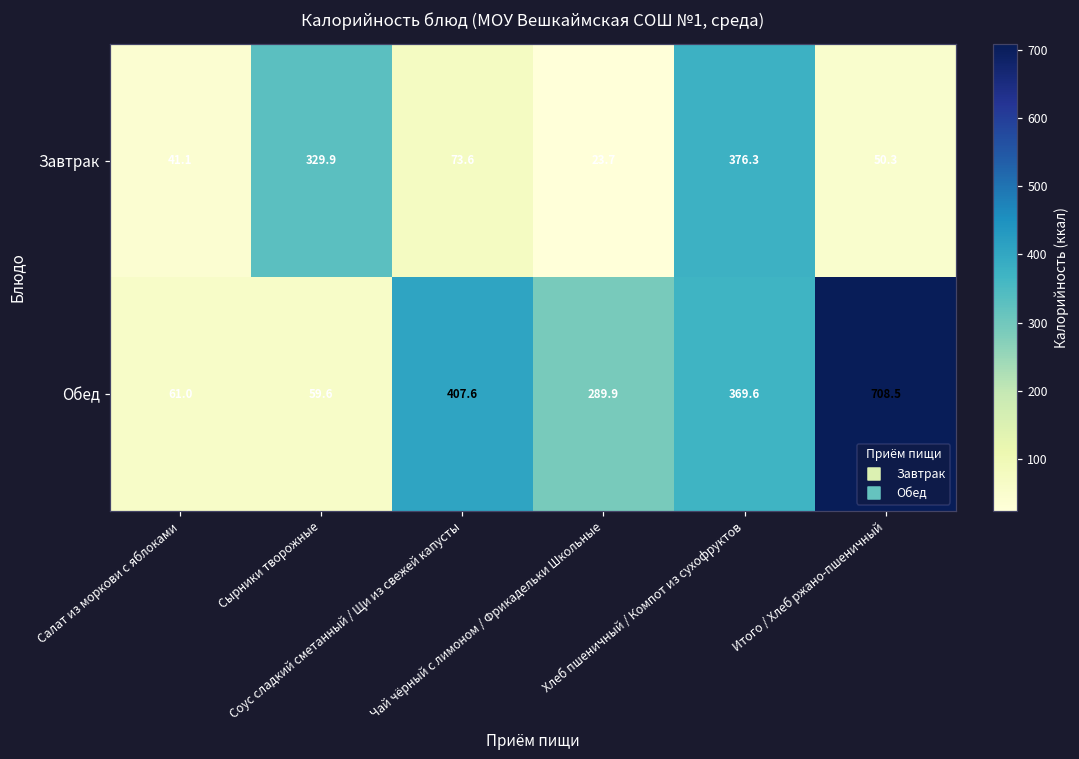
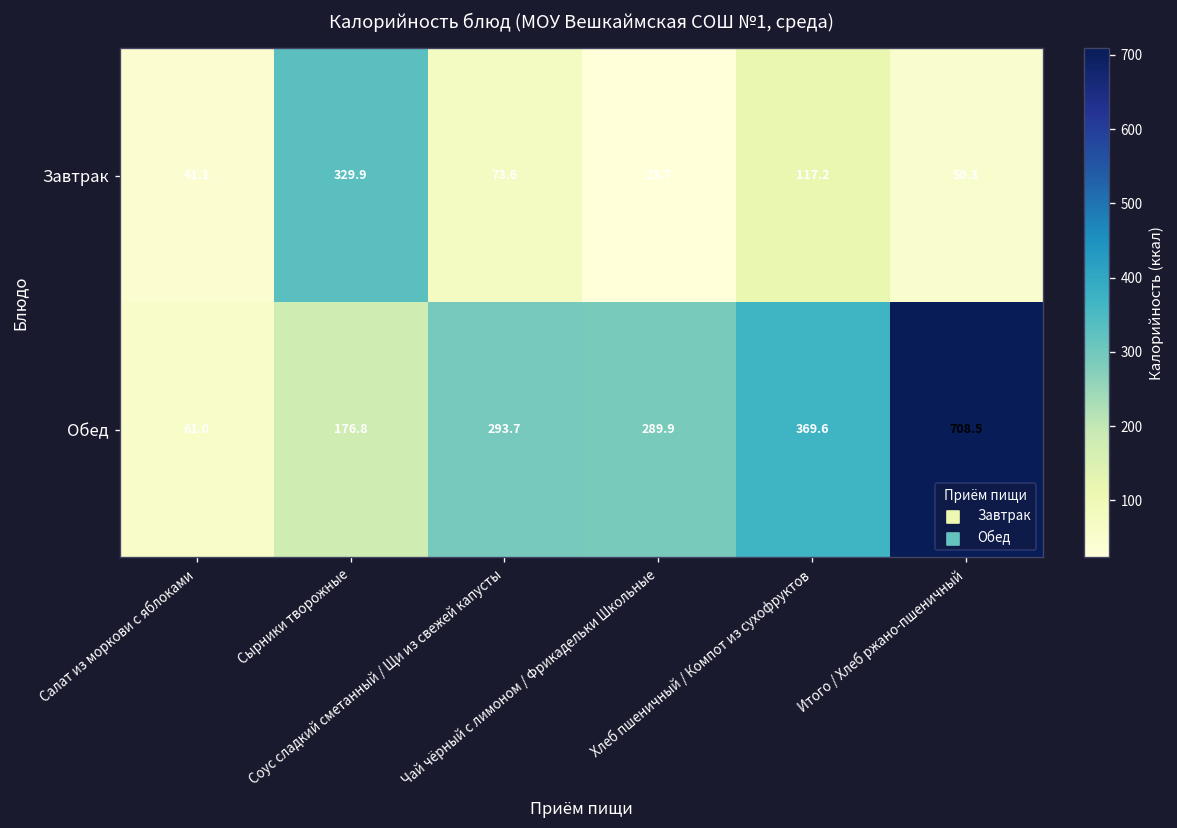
  {
    "Завтрак": {
      "Сырники творожные": 329.9,
      "Соус сладкий сметанный / Щи из свежей капусты": 73.6,
-     "Хлеб пшеничный / Компот из сухофруктов": 376.3,
+     "Хлеб пшеничный / Компот из сухофруктов": 117.2,
      "Итого / Хлеб ржано-пшеничный": 50.3
    },
    "Обед": {
      "Салат из моркови с яблоками": 61.0,
-     "Сырники творожные": 59.6,
-     "Соус сладкий сметанный / Щи из свежей капусты": 407.6,
+     "Сырники творожные": 176.8,
+     "Соус сладкий сметанный / Щи из свежей капусты": 293.7,
      "Чай чёрный с лимоном / Фрикадельки Школьные": 289.9,
      "Хлеб пшеничный / Компот из сухофруктов": 369.6,
      "Итого / Хлеб ржано-пшеничный": 708.5
    }
  }
